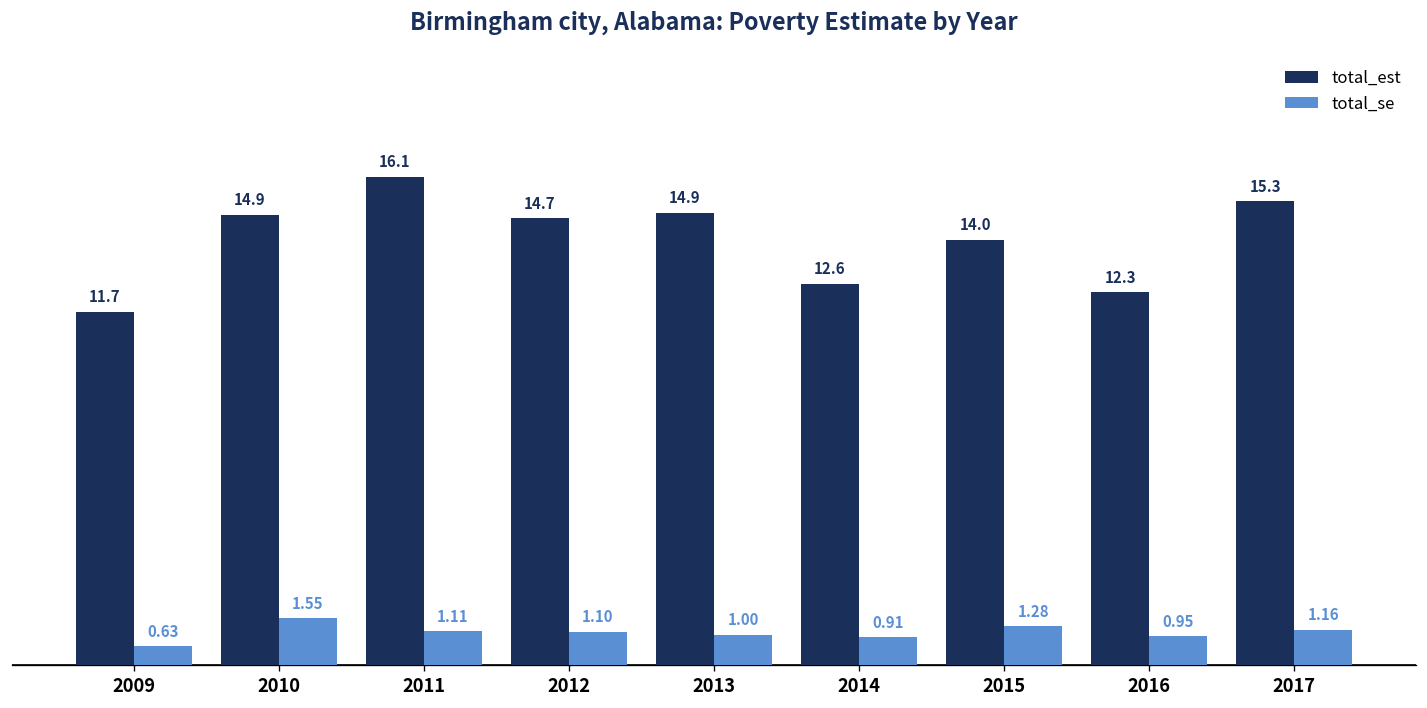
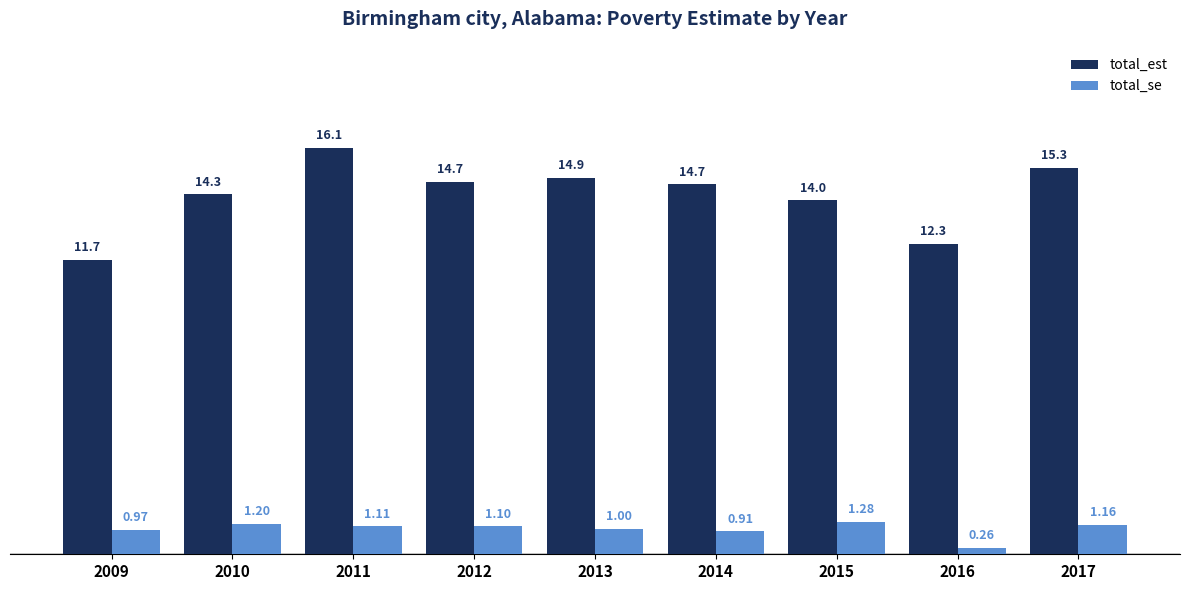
  {
    "total_est": {
      "2009": 11.7,
-     "2010": 14.9,
+     "2010": 14.3,
      "2011": 16.1,
      "2012": 14.7,
      "2013": 14.9,
-     "2014": 12.6,
+     "2014": 14.7,
      "2015": 14.0,
      "2016": 12.3,
      "2017": 15.3
    },
    "total_se": {
-     "2009": 0.63,
-     "2010": 1.55,
+     "2009": 0.97,
+     "2010": 1.20,
      "2011": 1.11,
      "2012": 1.10,
      "2013": 1.00,
      "2014": 0.91,
      "2015": 1.28,
-     "2016": 0.95,
+     "2016": 0.26,
      "2017": 1.16
    }
  }
